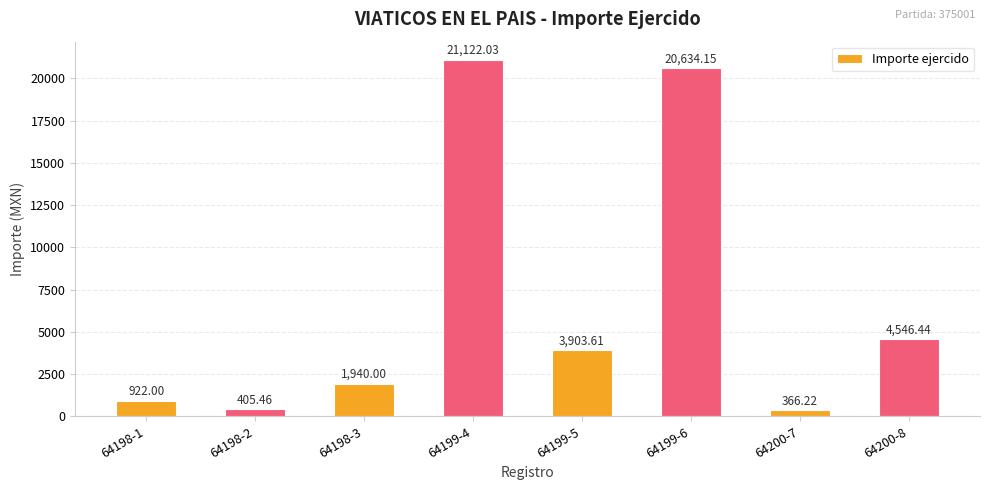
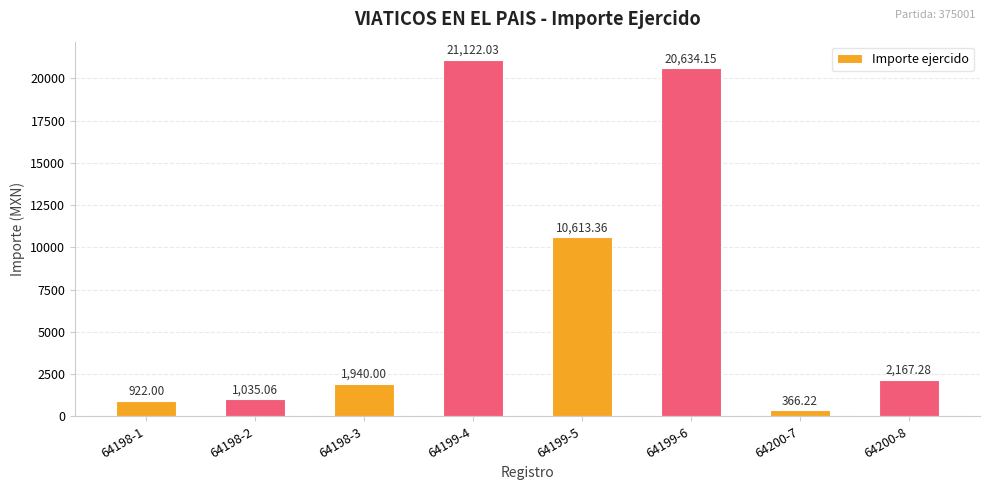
  {
    "64198-1": "922.00",
-   "64198-2": "405.46",
+   "64198-2": "1,035.06",
    "64198-3": "1,940.00",
    "64199-4": "21,122.03",
-   "64199-5": "3,903.61",
+   "64199-5": "10,613.36",
    "64199-6": "20,634.15",
    "64200-7": "366.22",
-   "64200-8": "4,546.44"
+   "64200-8": "2,167.28"
  }
